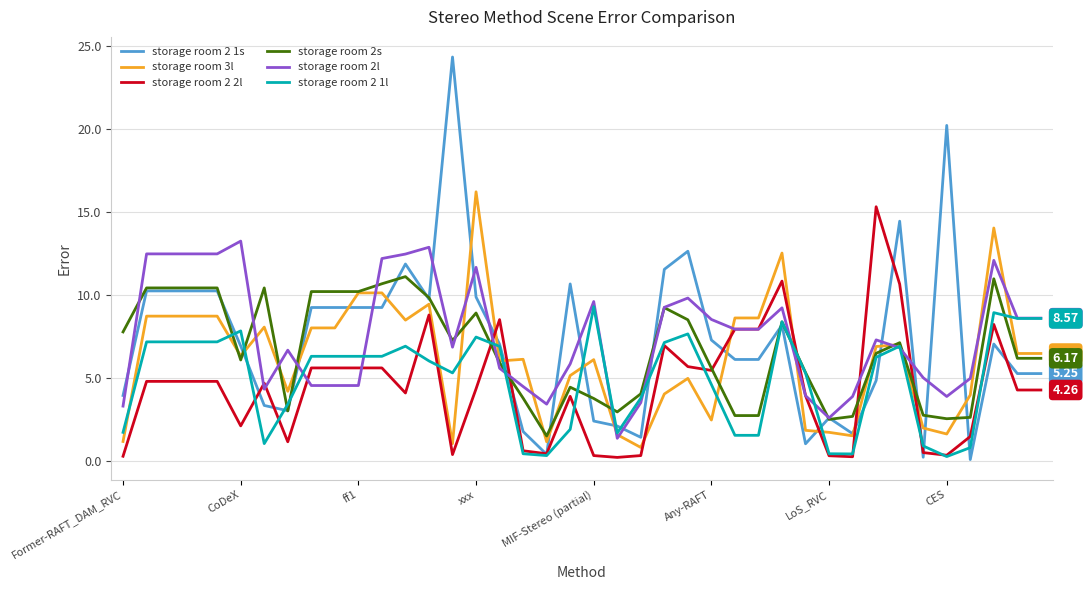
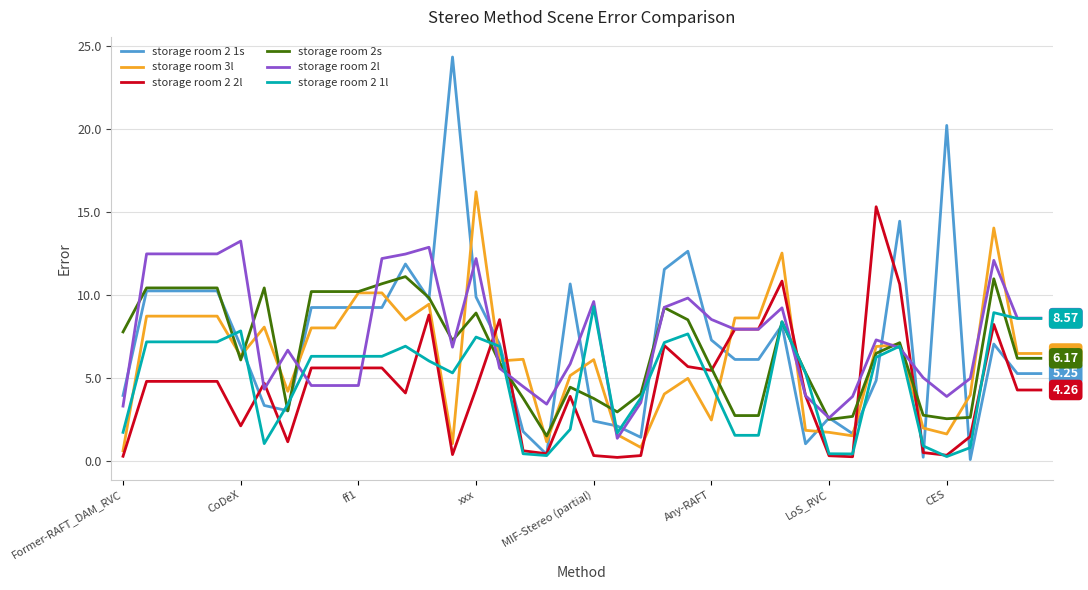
  {
    "storage room 2 1s": {
      "Former-RAFT_DAM_RVC": 3.9,
      "CoDeX": 6.9,
      "ff1": 9.2,
      "xxx": 9.9,
      "MIF-Stereo (partial)": 2.4,
      "Any-RAFT": 7.3,
      "CES": 20.2
    },
    "storage room 3l": {
-     "Former-RAFT_DAM_RVC": 1.2,
+     "Former-RAFT_DAM_RVC": 0.6,
      "CoDeX": 6.3,
      "xxx": 16.2,
      "MIF-Stereo (partial)": 6.1,
      "Any-RAFT": 2.5,
      "LoS_RVC": 1.7,
      "CES": 1.6
    },
    "storage room 2 2l": {
      "Former-RAFT_DAM_RVC": 0.3,
      "CoDeX": 2.1,
      "ff1": 5.6,
      "xxx": 4.3,
      "MIF-Stereo (partial)": 0.3
    },
    "storage room 2s": {
      "Former-RAFT_DAM_RVC": 7.8,
      "CoDeX": 6.1,
      "xxx": 8.9,
      "MIF-Stereo (partial)": 3.8,
      "CES": 2.5
    },
    "storage room 2l": {
      "Former-RAFT_DAM_RVC": 3.3,
      "CoDeX": 13.2,
      "ff1": 4.5,
-     "xxx": 11.7,
+     "xxx": 12.2,
      "MIF-Stereo (partial)": 9.6,
      "Any-RAFT": 8.5,
      "CES": 3.9
    },
    "storage room 2 1l": {
      "Former-RAFT_DAM_RVC": 1.7,
      "CoDeX": 7.8,
      "ff1": 6.3,
      "xxx": 7.5,
      "MIF-Stereo (partial)": 9.3,
      "Any-RAFT": 4.6
    }
  }
